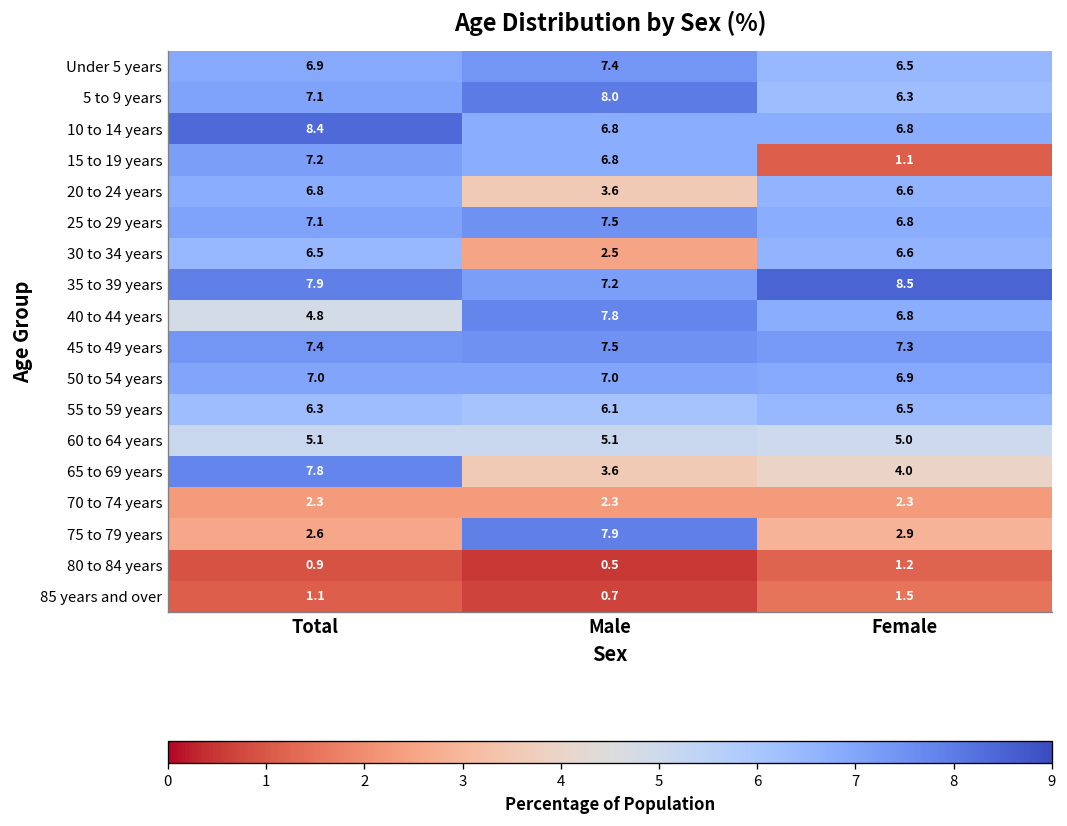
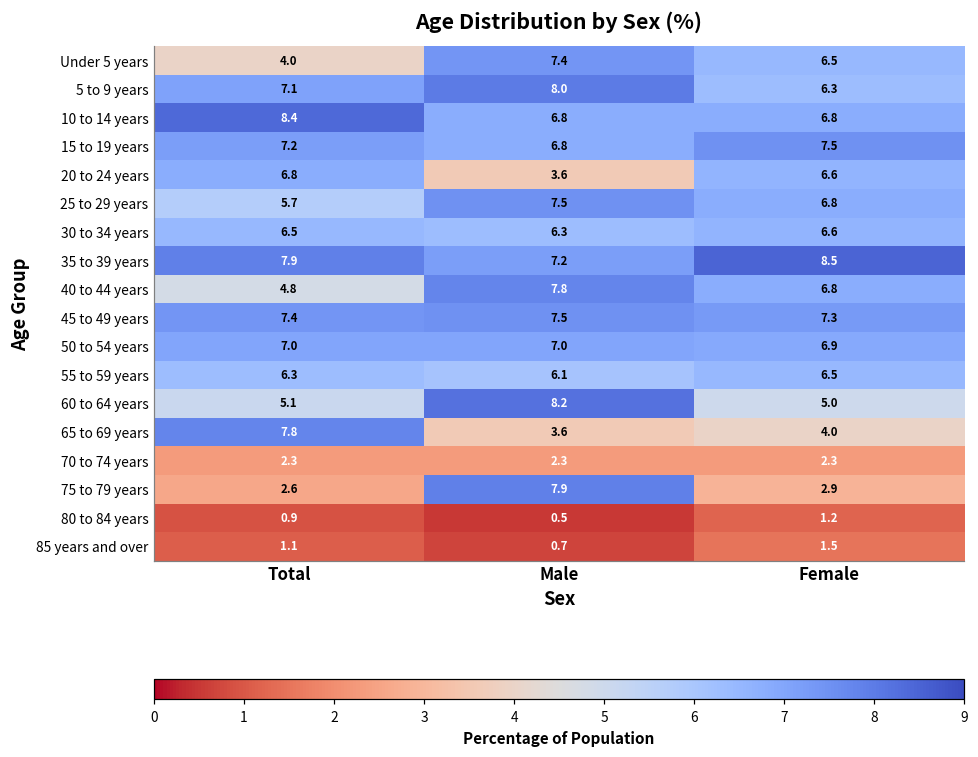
  {
    "Under 5 years": {
-     "Total": 6.9,
+     "Total": 4.0,
      "Male": 7.4,
      "Female": 6.5
    },
    "5 to 9 years": {
      "Total": 7.1,
      "Male": 8.0,
      "Female": 6.3
    },
    "10 to 14 years": {
      "Total": 8.4,
      "Male": 6.8,
      "Female": 6.8
    },
    "15 to 19 years": {
      "Total": 7.2,
      "Male": 6.8,
-     "Female": 1.1
+     "Female": 7.5
    },
    "20 to 24 years": {
      "Total": 6.8,
      "Male": 3.6,
      "Female": 6.6
    },
    "25 to 29 years": {
-     "Total": 7.1,
+     "Total": 5.7,
      "Male": 7.5,
      "Female": 6.8
    },
    "30 to 34 years": {
      "Total": 6.5,
-     "Male": 2.5,
+     "Male": 6.3,
      "Female": 6.6
    },
    "35 to 39 years": {
      "Total": 7.9,
      "Male": 7.2,
      "Female": 8.5
    },
    "40 to 44 years": {
      "Total": 4.8,
      "Male": 7.8,
      "Female": 6.8
    },
    "45 to 49 years": {
      "Total": 7.4,
      "Male": 7.5,
      "Female": 7.3
    },
    "50 to 54 years": {
      "Total": 7.0,
      "Male": 7.0,
      "Female": 6.9
    },
    "55 to 59 years": {
      "Total": 6.3,
      "Male": 6.1,
      "Female": 6.5
    },
    "60 to 64 years": {
      "Total": 5.1,
-     "Male": 5.1,
+     "Male": 8.2,
      "Female": 5.0
    },
    "65 to 69 years": {
      "Total": 7.8,
      "Male": 3.6,
      "Female": 4.0
    },
    "70 to 74 years": {
      "Total": 2.3,
      "Male": 2.3,
      "Female": 2.3
    },
    "75 to 79 years": {
      "Total": 2.6,
      "Male": 7.9,
      "Female": 2.9
    },
    "80 to 84 years": {
      "Total": 0.9,
      "Male": 0.5,
      "Female": 1.2
    },
    "85 years and over": {
      "Total": 1.1,
      "Male": 0.7,
      "Female": 1.5
    }
  }
